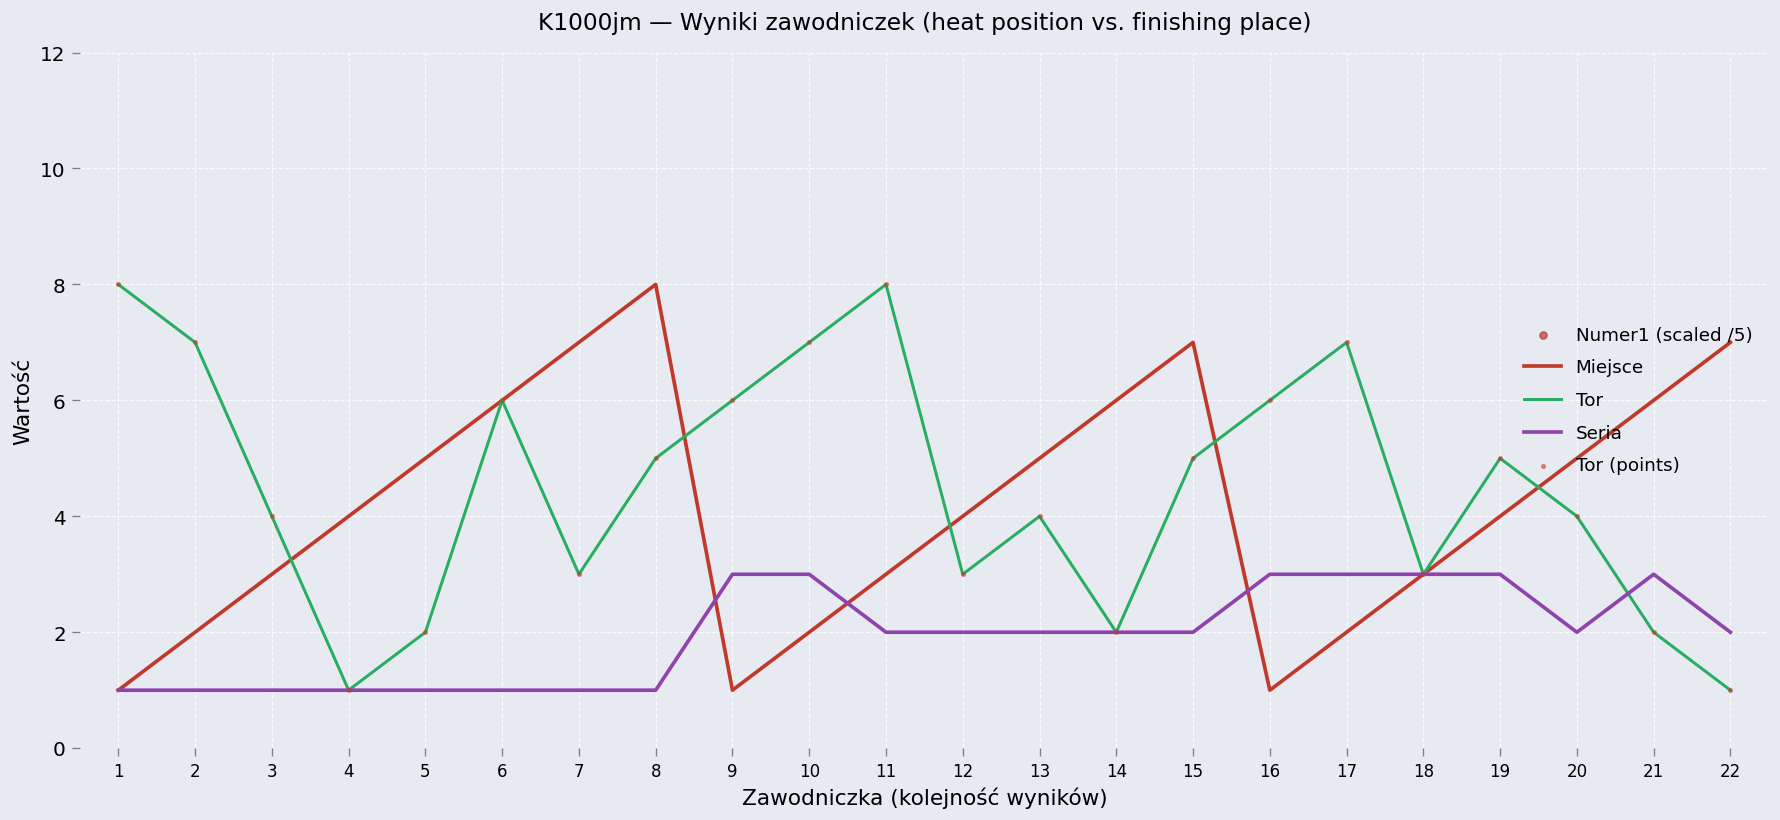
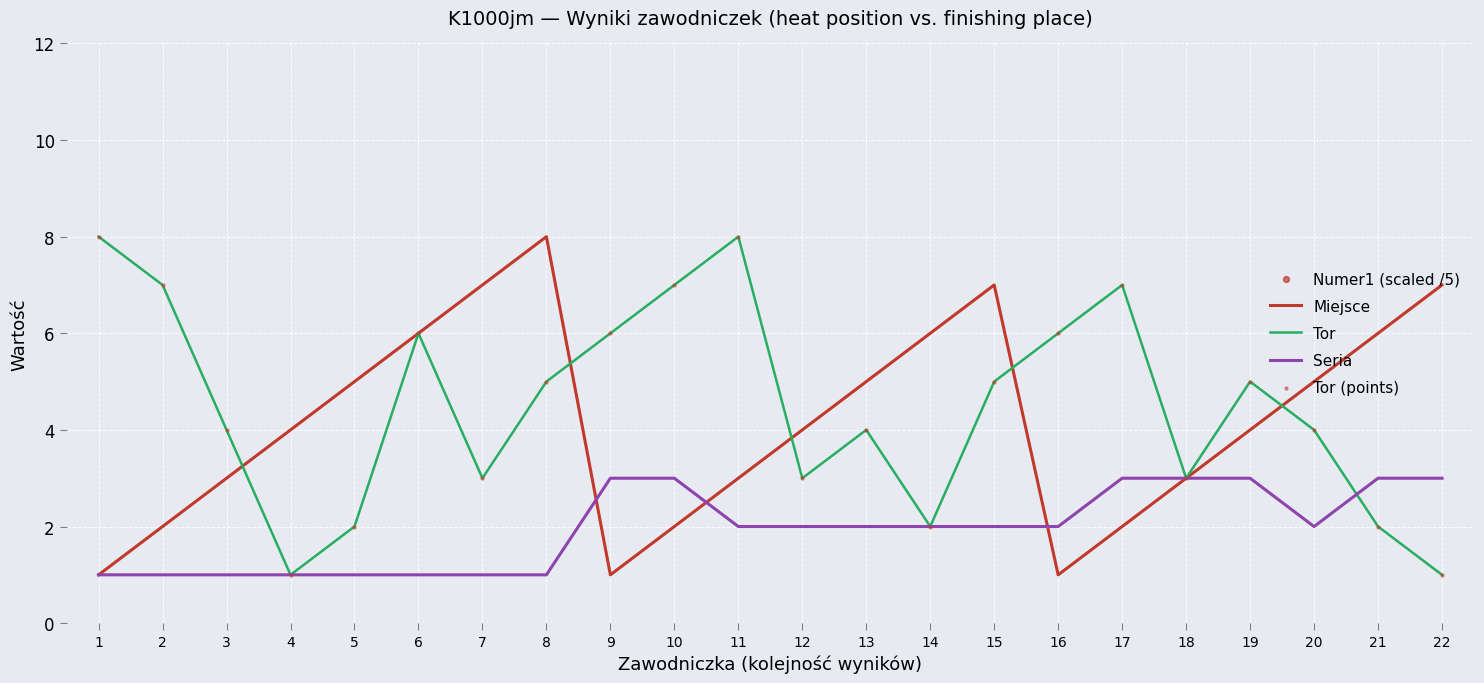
  {
    "Seria": {
      "2": 1,
      "3": 1,
      "5": 1,
      "6": 1,
      "7": 1,
      "8": 1,
      "9": 3,
      "10": 3,
      "11": 2,
      "12": 2,
      "13": 2,
      "15": 2,
-     "16": 3,
+     "16": 2,
      "17": 3,
      "19": 3,
      "20": 2,
      "21": 3,
-     "22": 2
+     "22": 3
    }
  }
